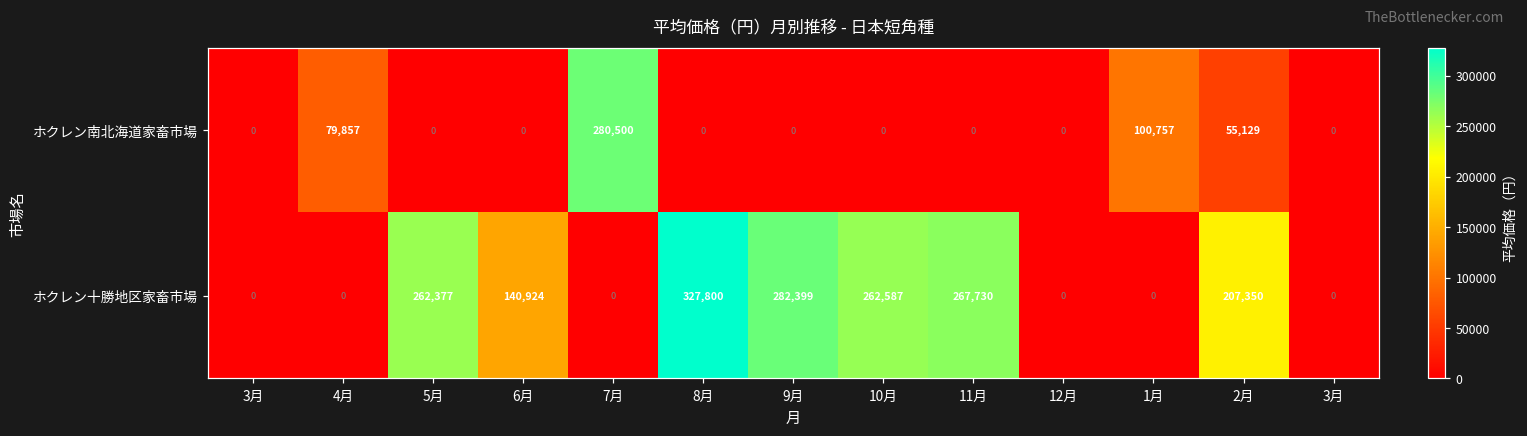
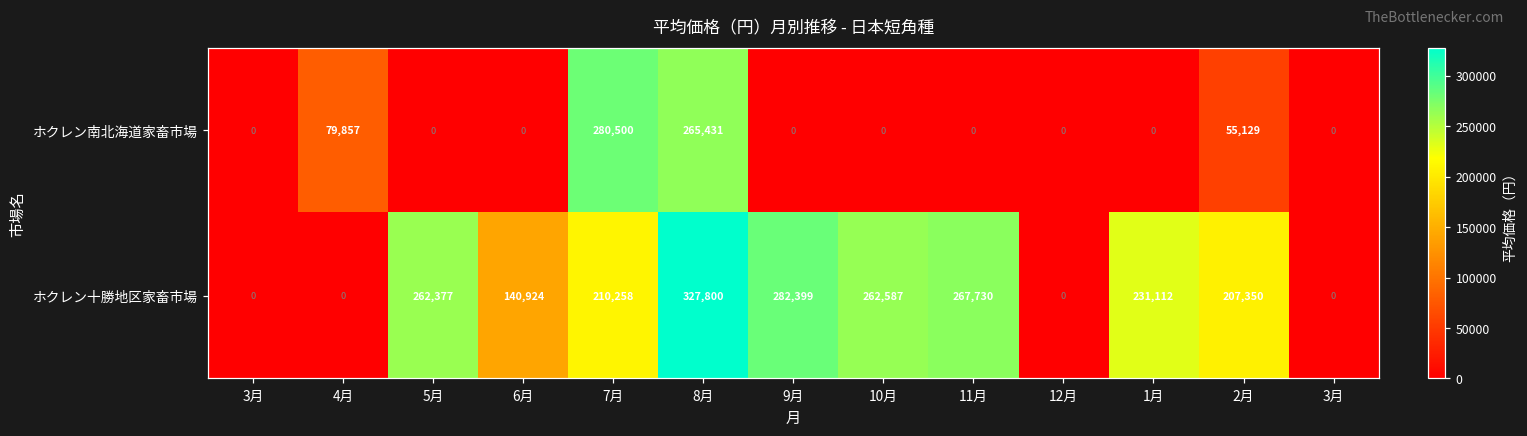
  {
    "ホクレン南北海道家畜市場": {
      "4月": "79,857",
      "5月": "0",
      "6月": "0",
      "7月": "280,500",
-     "8月": "0",
+     "8月": "265,431",
      "9月": "0",
      "10月": "0",
      "11月": "0",
      "12月": "0",
-     "1月": "100,757",
+     "1月": "0",
      "2月": "55,129"
    },
    "ホクレン十勝地区家畜市場": {
      "4月": "0",
      "5月": "262,377",
      "6月": "140,924",
-     "7月": "0",
+     "7月": "210,258",
      "8月": "327,800",
      "9月": "282,399",
      "10月": "262,587",
      "11月": "267,730",
      "12月": "0",
-     "1月": "0",
+     "1月": "231,112",
      "2月": "207,350"
    }
  }
